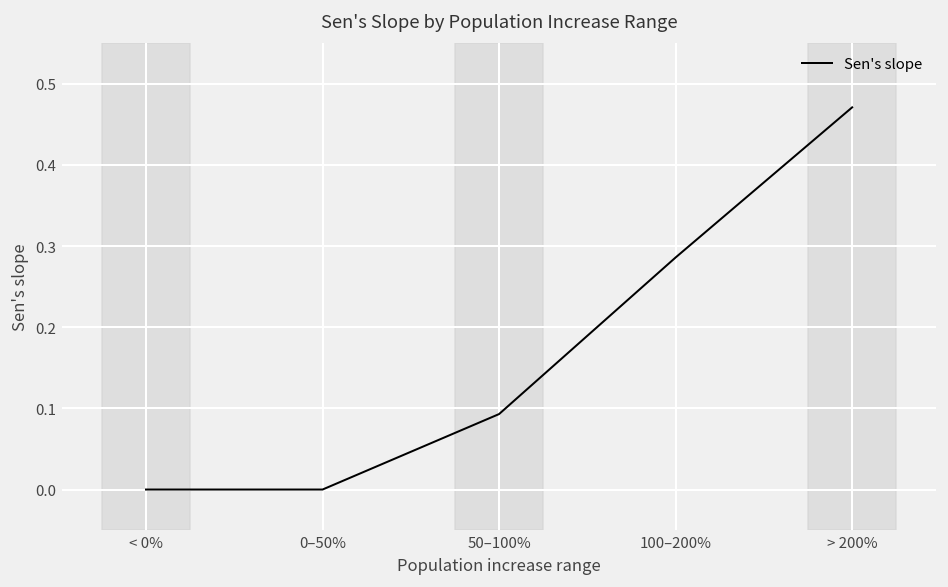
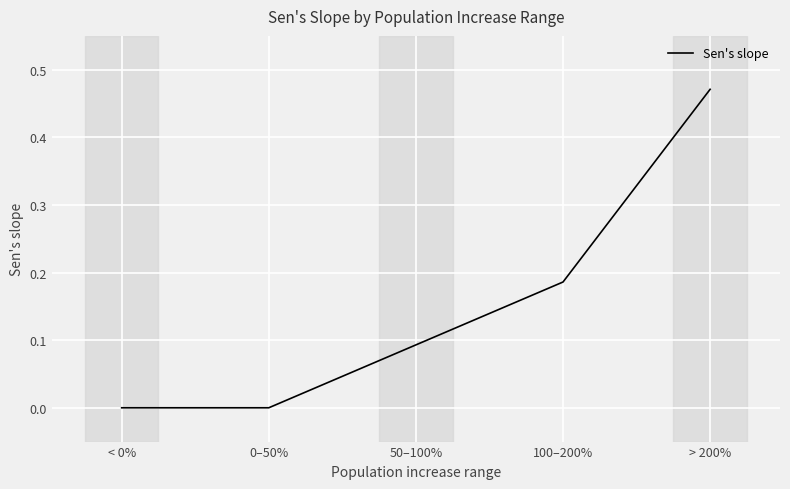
  {
    "< 0%": 0.00,
    "0–50%": 0.00,
    "50–100%": 0.09,
-   "100–200%": 0.29,
+   "100–200%": 0.19,
    "> 200%": 0.47
  }
